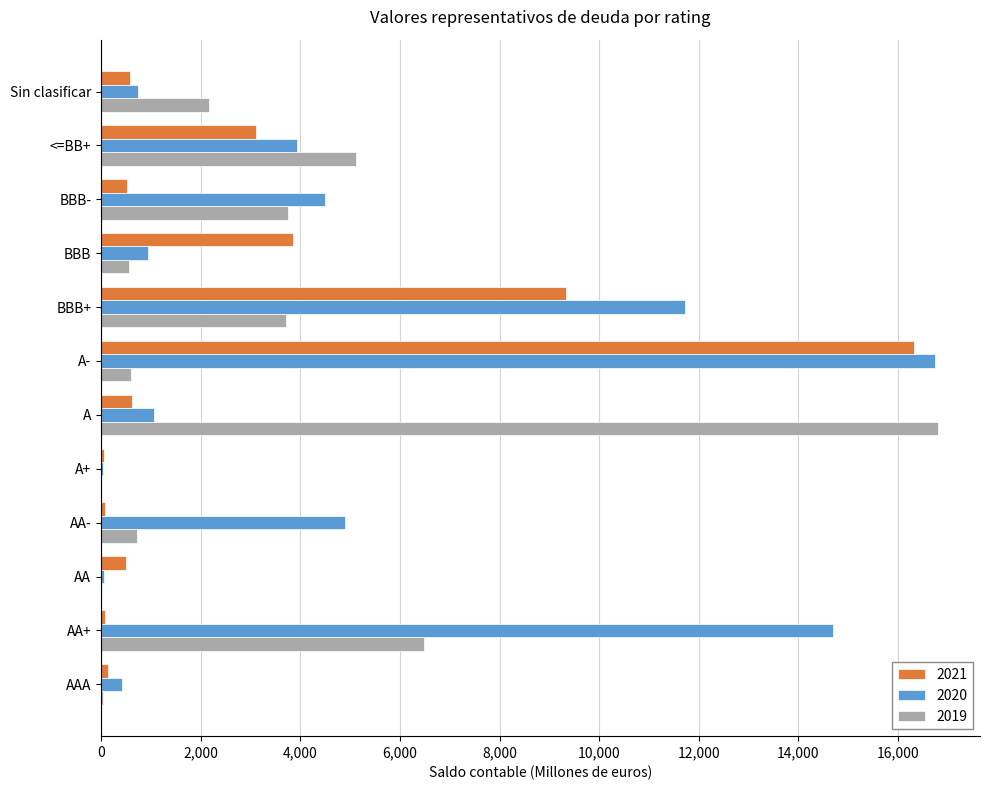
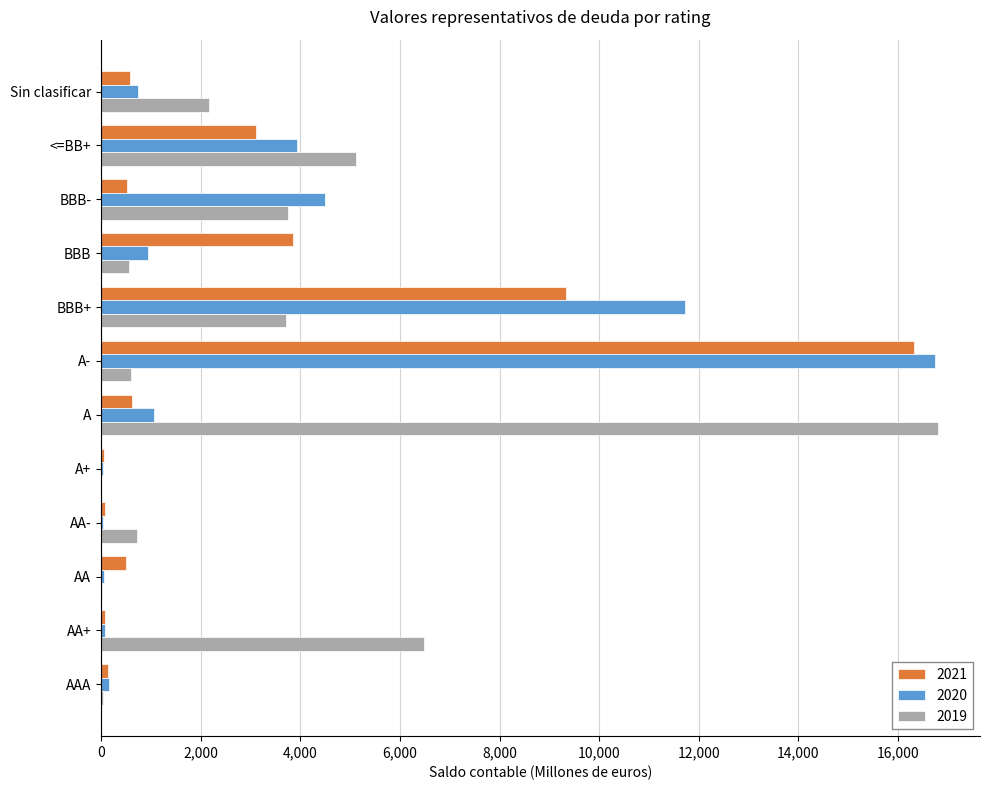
  {
    "2021": {
      "Sin clasificar": "600",
      "<=BB+": "3,100",
      "BBB-": "500",
      "BBB": "3,900",
      "BBB+": "9,300",
      "A-": "16,300",
      "A": "600",
      "A+": "100",
      "AA-": "100",
      "AA": "500",
      "AA+": "100",
      "AAA": "100"
    },
    "2020": {
      "Sin clasificar": "700",
      "<=BB+": "3,900",
      "BBB-": "4,500",
      "BBB": "900",
      "BBB+": "11,700",
      "A-": "16,700",
      "A": "1,100",
-     "AA-": "4,900",
+     "AA-": "0",
      "AA": "100",
-     "AA+": "14,700",
-     "AAA": "400"
+     "AA+": "100",
+     "AAA": "200"
    },
    "2019": {
      "Sin clasificar": "2,200",
      "<=BB+": "5,100",
      "BBB-": "3,700",
      "BBB": "600",
      "BBB+": "3,700",
      "A-": "600",
      "A": "16,800",
      "A+": "0",
      "AA-": "700",
      "AA+": "6,500"
    }
  }
